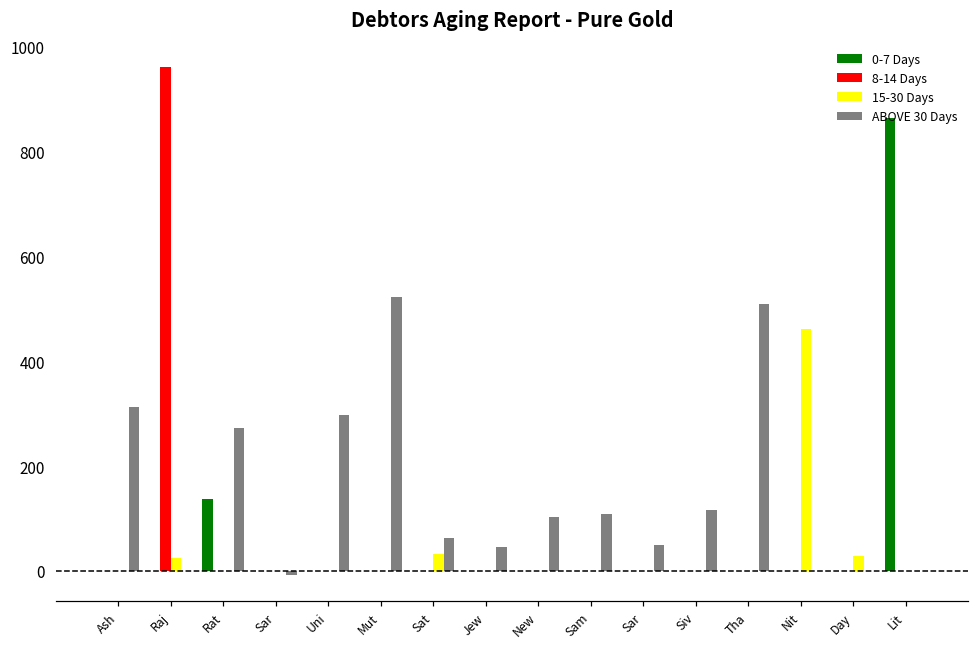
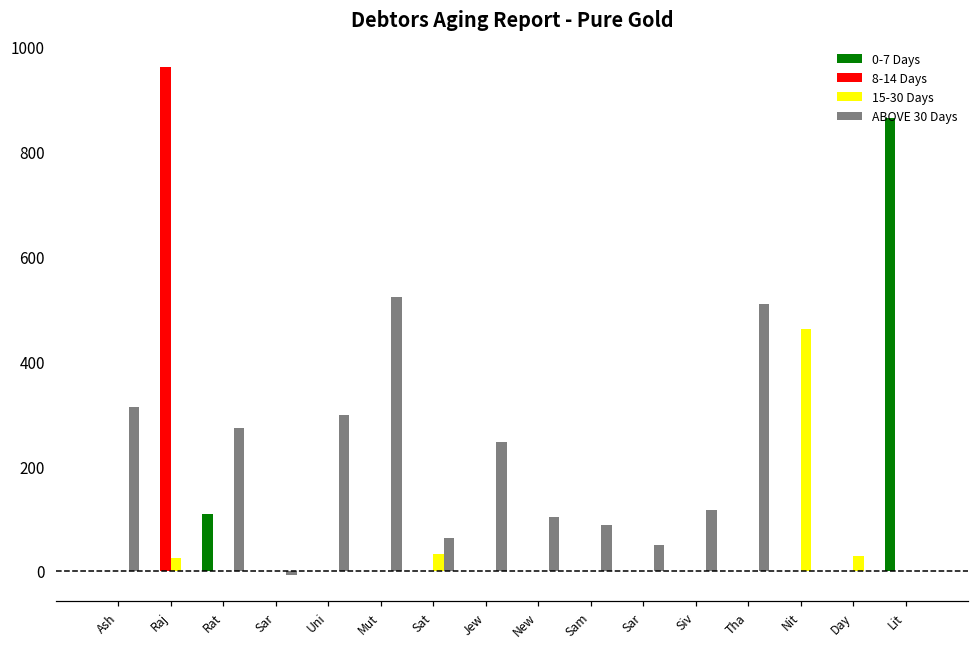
  {
    "0-7 Days": {
      "Ash": 0,
      "Raj": 0,
-     "Rat": 140,
+     "Rat": 110,
      "Uni": 0,
      "Mut": 0,
      "Sat": 0,
      "Jew": 0,
      "New": 0,
      "Sam": 0,
      "Siv": 0,
      "Tha": 0,
      "Nit": 0,
      "Day": 0,
      "Lit": 870
    },
    "8-14 Days": {
      "Ash": 0,
      "Raj": 960,
      "Rat": 0,
      "Uni": 0,
      "Mut": 0,
      "Sat": 0,
      "Jew": 0,
      "New": 0,
      "Sam": 0,
      "Siv": 0,
      "Tha": 0,
      "Nit": 0,
      "Day": 0,
      "Lit": 0
    },
    "15-30 Days": {
      "Ash": 0,
      "Raj": 20,
      "Rat": 0,
      "Uni": 0,
      "Mut": 0,
      "Sat": 30,
      "Jew": 0,
      "New": 0,
      "Sam": 0,
      "Siv": 0,
      "Tha": 0,
      "Nit": 460,
      "Day": 30,
      "Lit": 0
    },
    "ABOVE 30 Days": {
      "Ash": 310,
      "Raj": 0,
      "Rat": 270,
      "Uni": 300,
      "Mut": 520,
      "Sat": 60,
-     "Jew": 50,
+     "Jew": 250,
      "New": 100,
-     "Sam": 110,
+     "Sam": 90,
      "Siv": 120,
      "Tha": 510,
      "Nit": 0,
      "Day": 0,
      "Lit": 0
    }
  }
